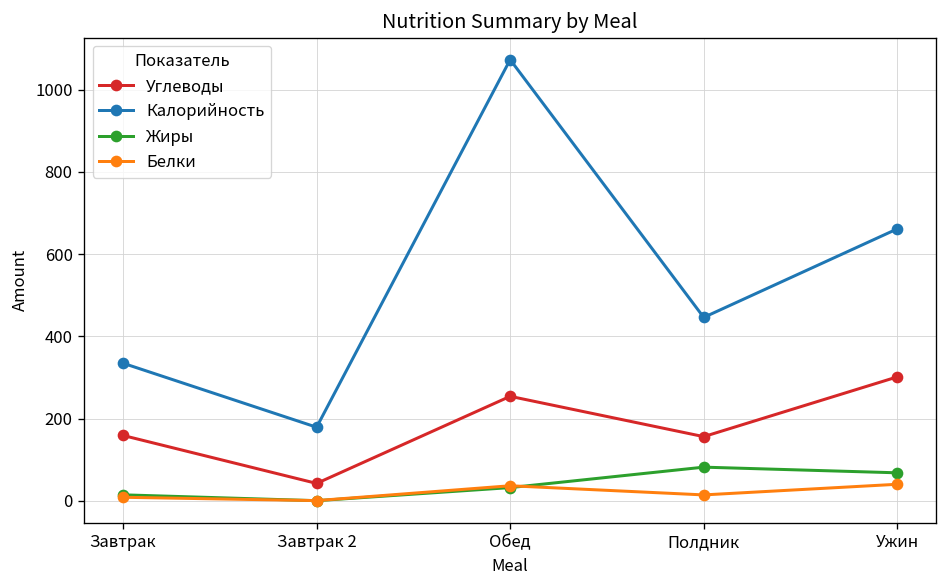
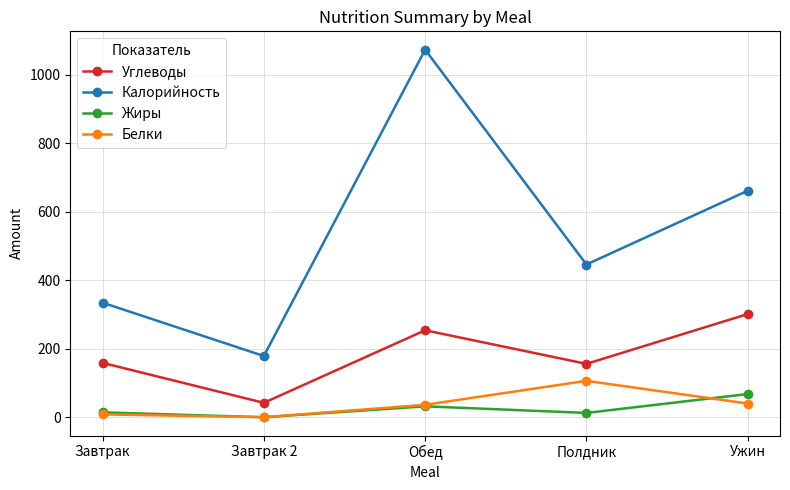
  {
    "Углеводы": {
      "Завтрак": 160,
      "Завтрак 2": 40,
      "Обед": 250,
      "Полдник": 160,
      "Ужин": 300
    },
    "Калорийность": {
      "Завтрак": 330,
      "Завтрак 2": 180,
      "Обед": 1070,
      "Полдник": 450,
      "Ужин": 660
    },
    "Жиры": {
-     "Полдник": 80,
+     "Полдник": 10,
      "Ужин": 70
    },
    "Белки": {
-     "Полдник": 10,
+     "Полдник": 110,
      "Ужин": 40
    }
  }
